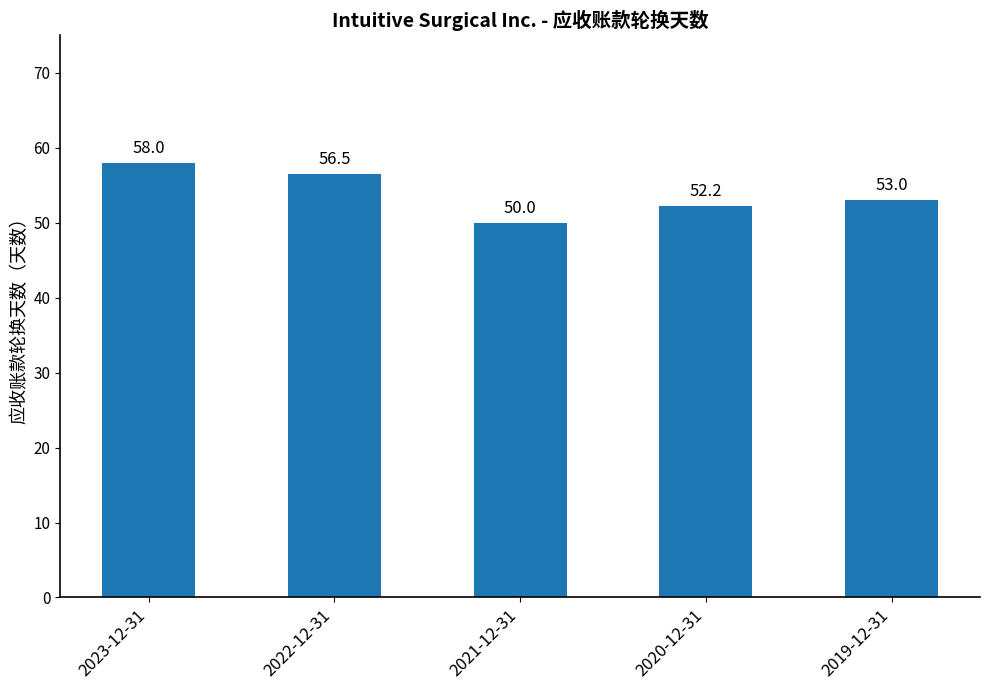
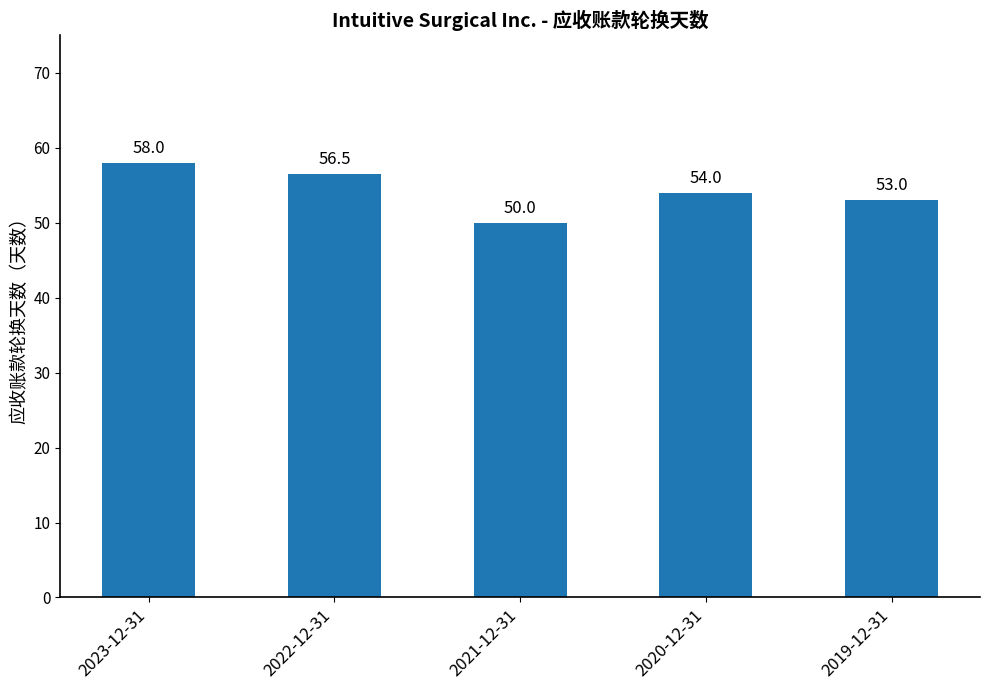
  {
    "2023-12-31": 58.0,
    "2022-12-31": 56.5,
    "2021-12-31": 50.0,
-   "2020-12-31": 52.2,
+   "2020-12-31": 54.0,
    "2019-12-31": 53.0
  }
